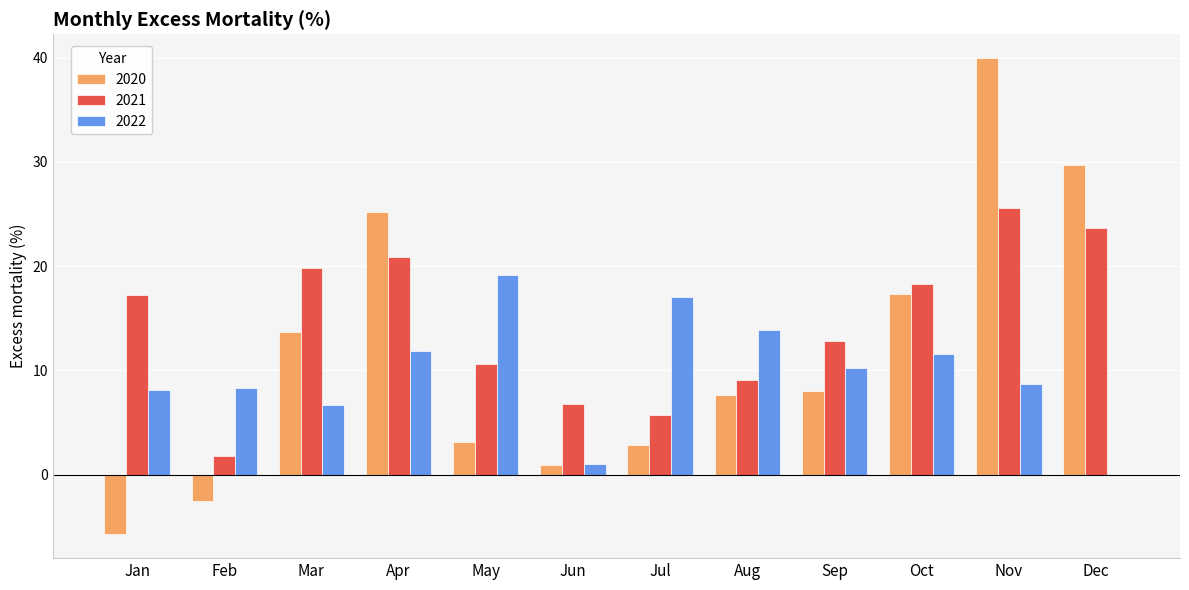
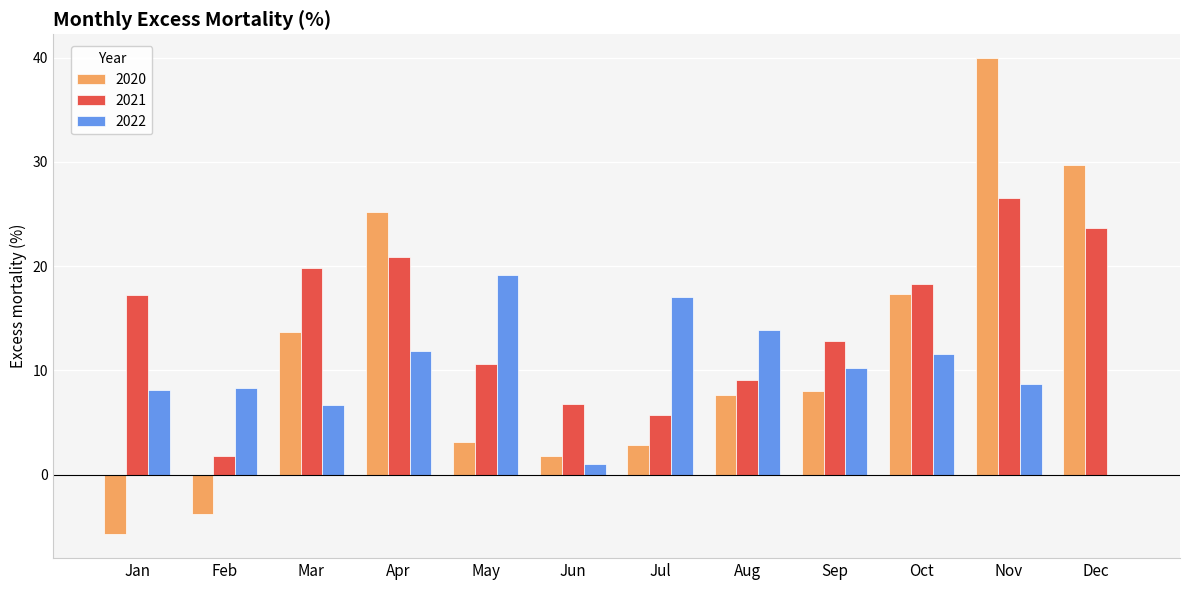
  {
    "2020": {
      "Jan": -5.7,
-     "Feb": -2.5,
+     "Feb": -3.7,
      "Mar": 13.6,
      "Apr": 25.2,
      "May": 3.1,
-     "Jun": 0.9,
+     "Jun": 1.8,
      "Jul": 2.8,
      "Aug": 7.6,
      "Sep": 8.0,
      "Oct": 17.3,
      "Nov": 40.0,
      "Dec": 29.7
    },
    "2021": {
      "Jan": 17.2,
      "Feb": 1.8,
      "Mar": 19.9,
      "Apr": 20.9,
      "May": 10.7,
      "Jun": 6.8,
      "Jul": 5.7,
      "Aug": 9.1,
      "Sep": 12.8,
      "Oct": 18.3,
-     "Nov": 25.6,
+     "Nov": 26.6,
      "Dec": 23.7
    },
    "2022": {
      "Jan": 8.1,
      "Feb": 8.3,
      "Mar": 6.7,
      "Apr": 11.9,
      "May": 19.2,
      "Jun": 1.0,
      "Jul": 17.0,
      "Aug": 13.9,
      "Sep": 10.2,
      "Oct": 11.6,
      "Nov": 8.7,
      "Dec": 0.0
    }
  }
